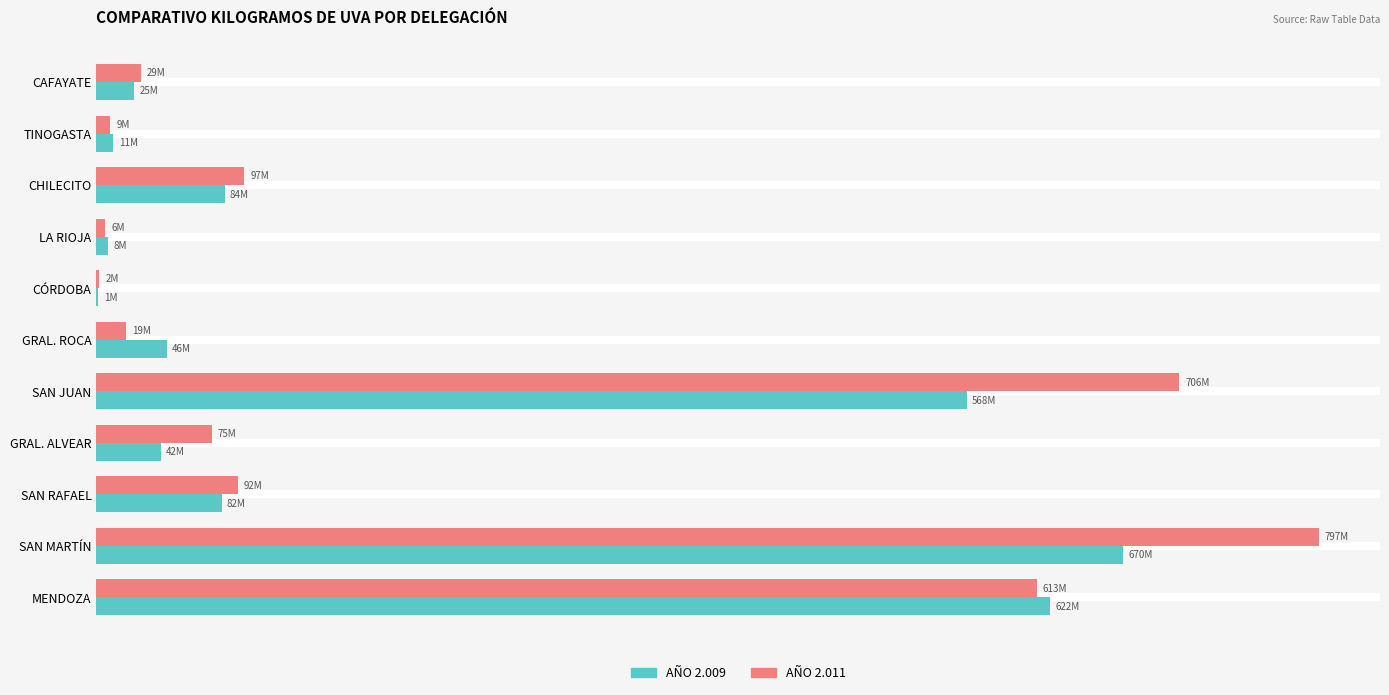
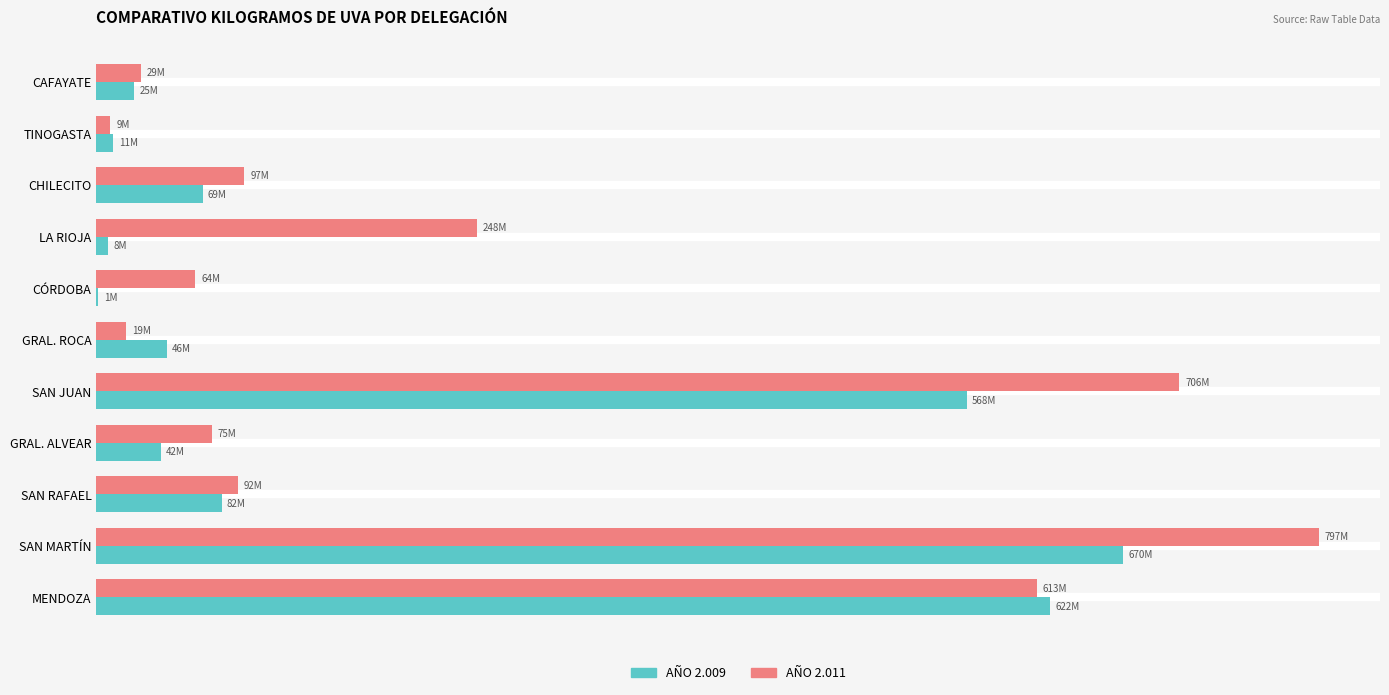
  {
    "AÑO 2.009": {
      "CAFAYATE": "25M",
      "TINOGASTA": "11M",
-     "CHILECITO": "84M",
+     "CHILECITO": "69M",
      "LA RIOJA": "8M",
      "CÓRDOBA": "1M",
      "GRAL. ROCA": "46M",
      "SAN JUAN": "568M",
      "GRAL. ALVEAR": "42M",
      "SAN RAFAEL": "82M",
      "SAN MARTÍN": "670M",
      "MENDOZA": "622M"
    },
    "AÑO 2.011": {
      "CAFAYATE": "29M",
      "TINOGASTA": "9M",
      "CHILECITO": "97M",
-     "LA RIOJA": "6M",
-     "CÓRDOBA": "2M",
+     "LA RIOJA": "248M",
+     "CÓRDOBA": "64M",
      "GRAL. ROCA": "19M",
      "SAN JUAN": "706M",
      "GRAL. ALVEAR": "75M",
      "SAN RAFAEL": "92M",
      "SAN MARTÍN": "797M",
      "MENDOZA": "613M"
    }
  }
